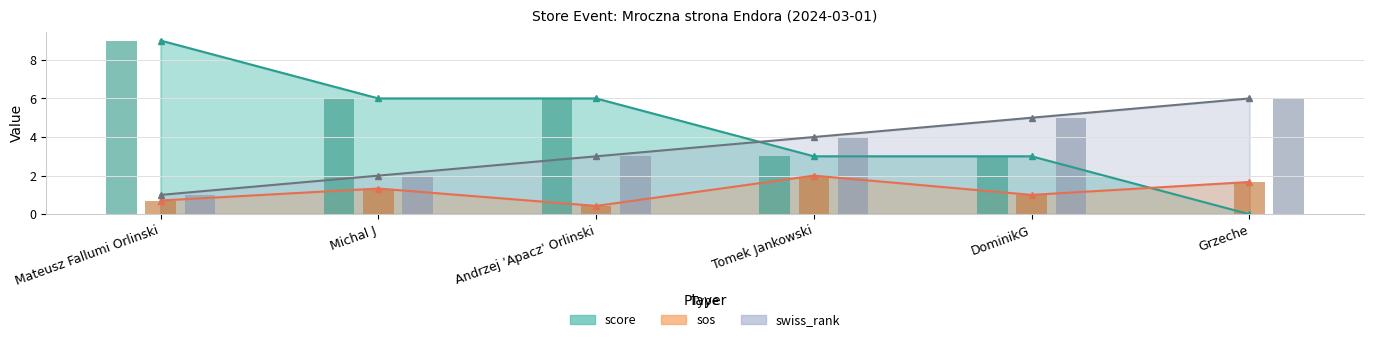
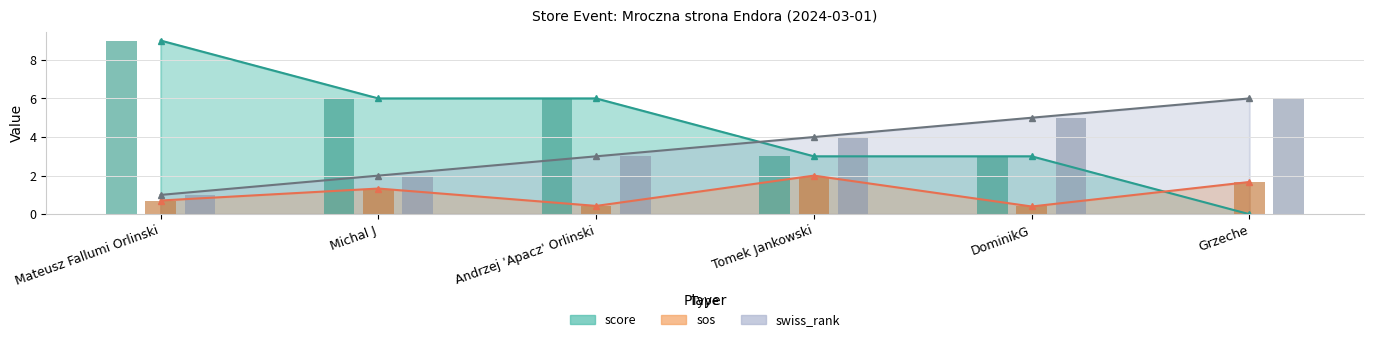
  {
    "sos": {
      "Mateusz Fallumi Orlinski": 0.7,
      "Michal J": 1.3,
      "Andrzej 'Apacz' Orlinski": 0.4,
      "Tomek Jankowski": 2.0,
-     "DominikG": 1.0,
+     "DominikG": 0.4,
      "Grzeche": 1.7
    }
  }
